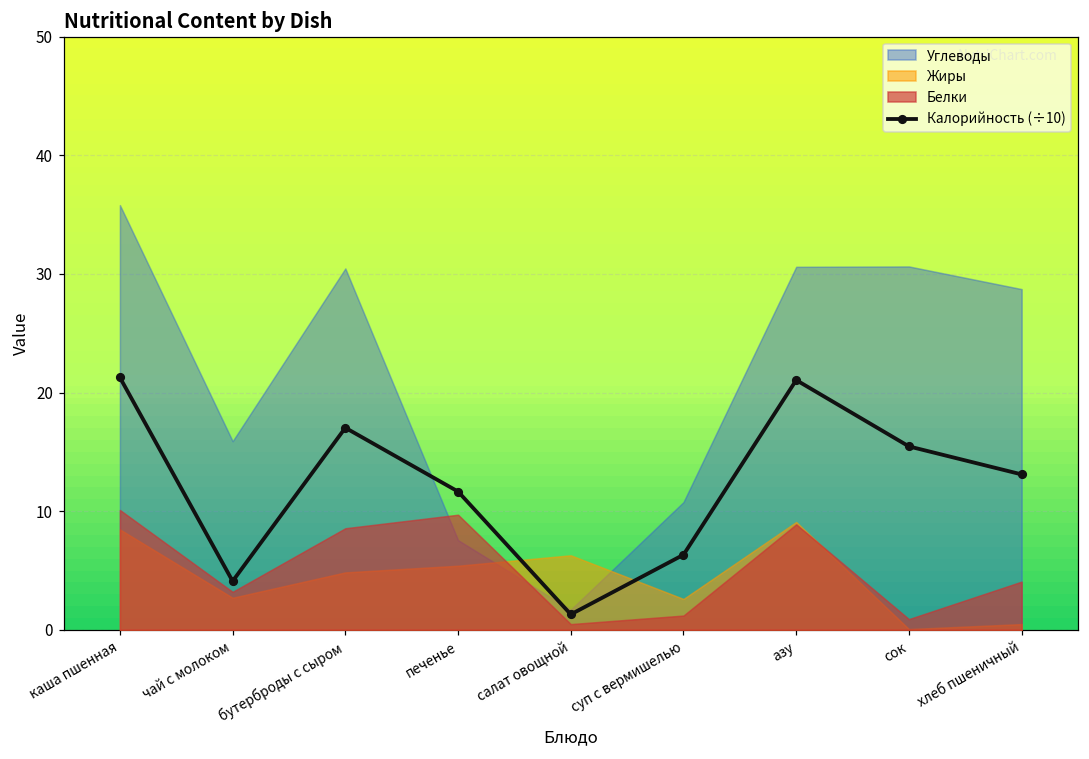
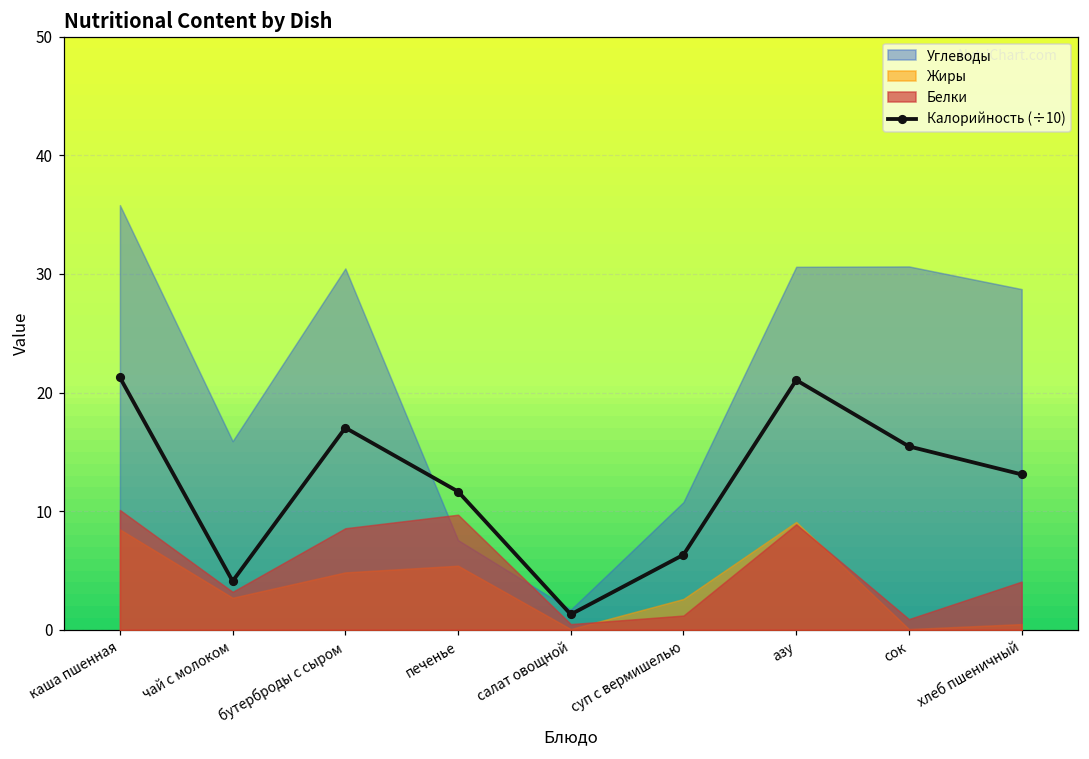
  {
    "Калорийность (÷10)": {
      "каша пшенная": 21.3,
      "чай с молоком": 4.1,
      "бутерброды с сыром": 17.0,
      "печенье": 11.7,
      "салат овощной": 1.3,
      "суп с вермишелью": 6.3,
      "азу": 21.1,
      "сок": 15.5,
      "хлеб пшеничный": 13.1
    },
    "Углеводы": {
      "каша пшенная": 35.8,
      "чай с молоком": 15.9,
      "бутерброды с сыром": 30.5,
      "печенье": 7.6,
      "салат овощной": 1.7,
      "суп с вермишелью": 10.8,
      "азу": 30.6,
      "сок": 30.6,
      "хлеб пшеничный": 28.7
    },
    "Жиры": {
      "каша пшенная": 8.5,
      "чай с молоком": 2.7,
      "бутерброды с сыром": 4.8,
      "печенье": 5.4,
-     "салат овощной": 6.3,
+     "салат овощной": 0.1,
      "суп с вермишелью": 2.6,
      "хлеб пшеничный": 0.5
    },
    "Белки": {
      "каша пшенная": 10.1,
      "чай с молоком": 3.2,
      "бутерброды с сыром": 8.6,
      "печенье": 9.7,
      "салат овощной": 0.5,
      "суп с вермишелью": 1.2,
      "сок": 0.9,
      "хлеб пшеничный": 4.1
    }
  }
